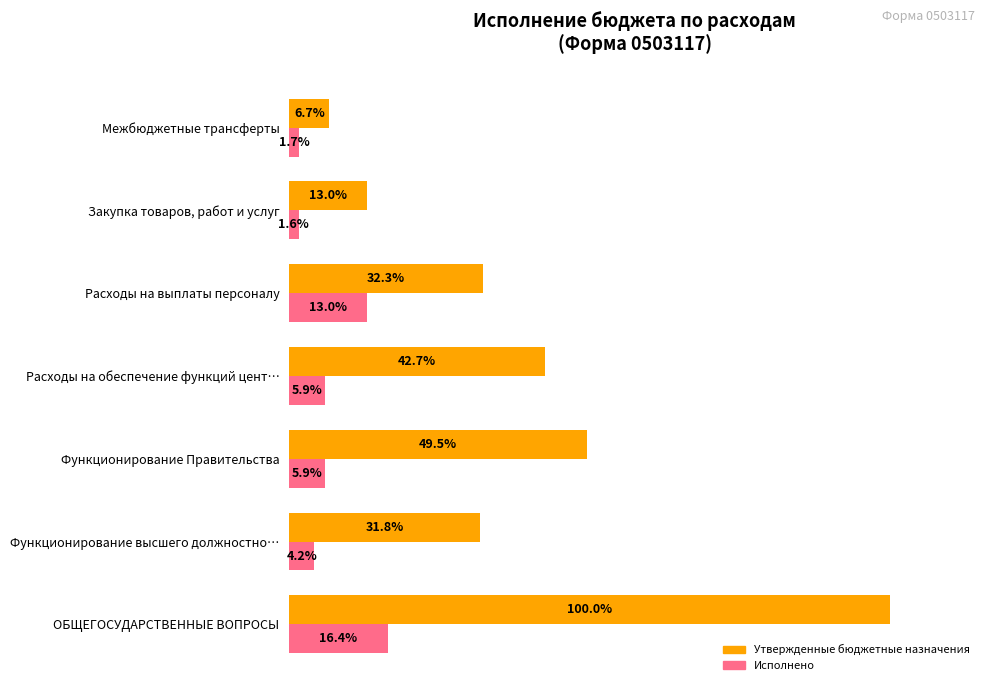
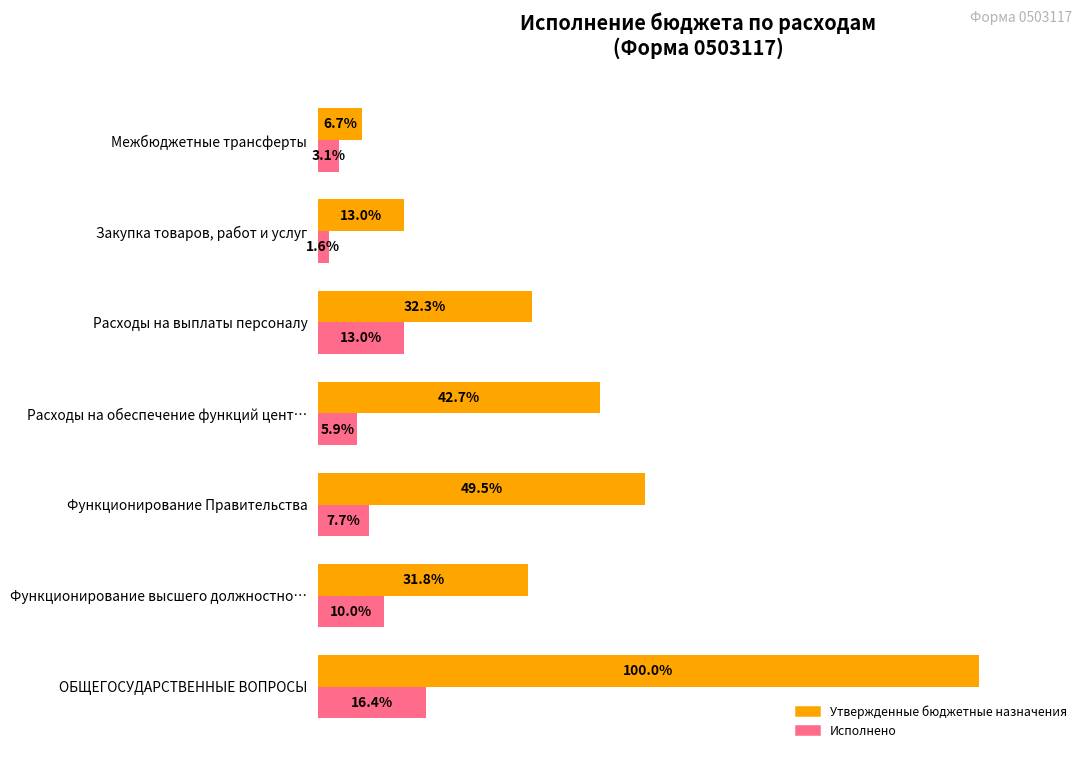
  {
    "Утвержденные бюджетные назначения": {
      "Межбюджетные трансферты": "6.7%",
      "Закупка товаров, работ и услуг": "13.0%",
      "Расходы на выплаты персоналу": "32.3%",
      "Расходы на обеспечение функций цент…": "42.7%",
      "Функционирование Правительства": "49.5%",
      "Функционирование высшего должностно…": "31.8%",
      "ОБЩЕГОСУДАРСТВЕННЫЕ ВОПРОСЫ": "100.0%"
    },
    "Исполнено": {
-     "Межбюджетные трансферты": "1.7%",
+     "Межбюджетные трансферты": "3.1%",
      "Закупка товаров, работ и услуг": "1.6%",
      "Расходы на выплаты персоналу": "13.0%",
      "Расходы на обеспечение функций цент…": "5.9%",
-     "Функционирование Правительства": "5.9%",
-     "Функционирование высшего должностно…": "4.2%",
+     "Функционирование Правительства": "7.7%",
+     "Функционирование высшего должностно…": "10.0%",
      "ОБЩЕГОСУДАРСТВЕННЫЕ ВОПРОСЫ": "16.4%"
    }
  }
